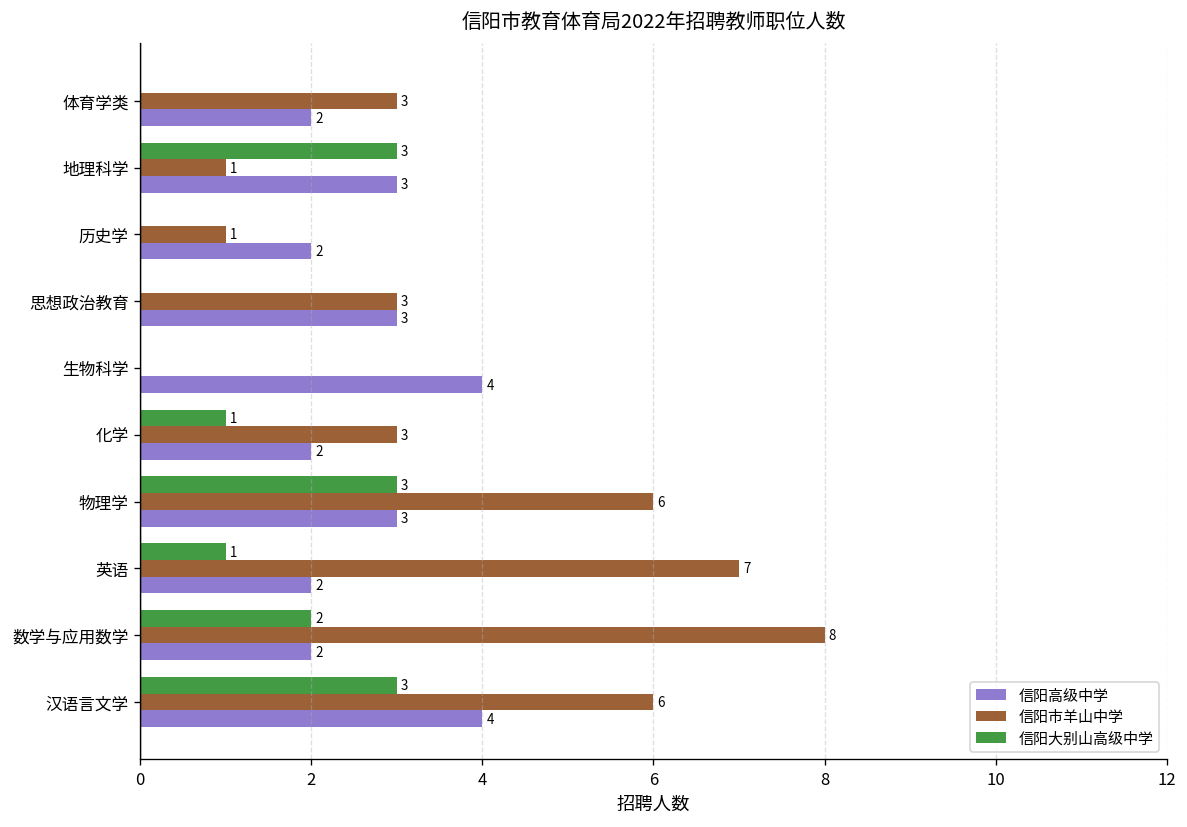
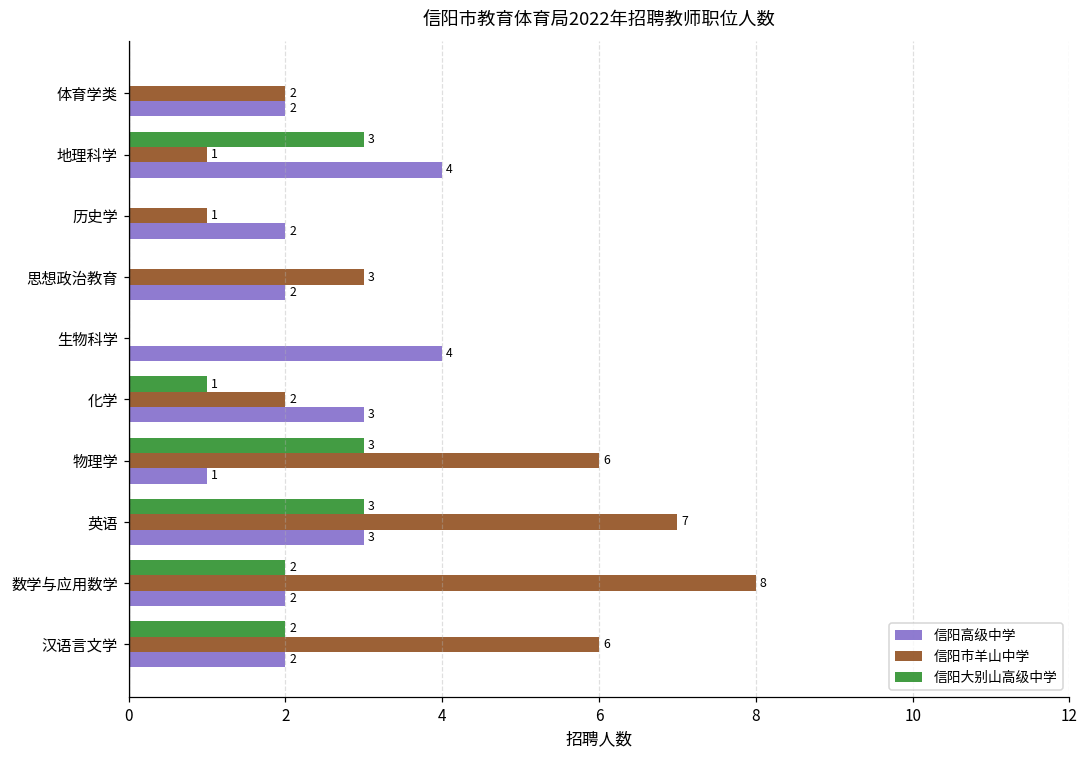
  {
    "信阳高级中学": {
      "体育学类": 2,
-     "地理科学": 3,
+     "地理科学": 4,
      "历史学": 2,
-     "思想政治教育": 3,
+     "思想政治教育": 2,
      "生物科学": 4,
-     "化学": 2,
-     "物理学": 3,
-     "英语": 2,
+     "化学": 3,
+     "物理学": 1,
+     "英语": 3,
      "数学与应用数学": 2,
-     "汉语言文学": 4
+     "汉语言文学": 2
    },
    "信阳市羊山中学": {
-     "体育学类": 3,
+     "体育学类": 2,
      "地理科学": 1,
      "历史学": 1,
      "思想政治教育": 3,
-     "化学": 3,
+     "化学": 2,
      "物理学": 6,
      "英语": 7,
      "数学与应用数学": 8,
      "汉语言文学": 6
    },
    "信阳大别山高级中学": {
      "地理科学": 3,
      "化学": 1,
      "物理学": 3,
-     "英语": 1,
+     "英语": 3,
      "数学与应用数学": 2,
-     "汉语言文学": 3
+     "汉语言文学": 2
    }
  }
